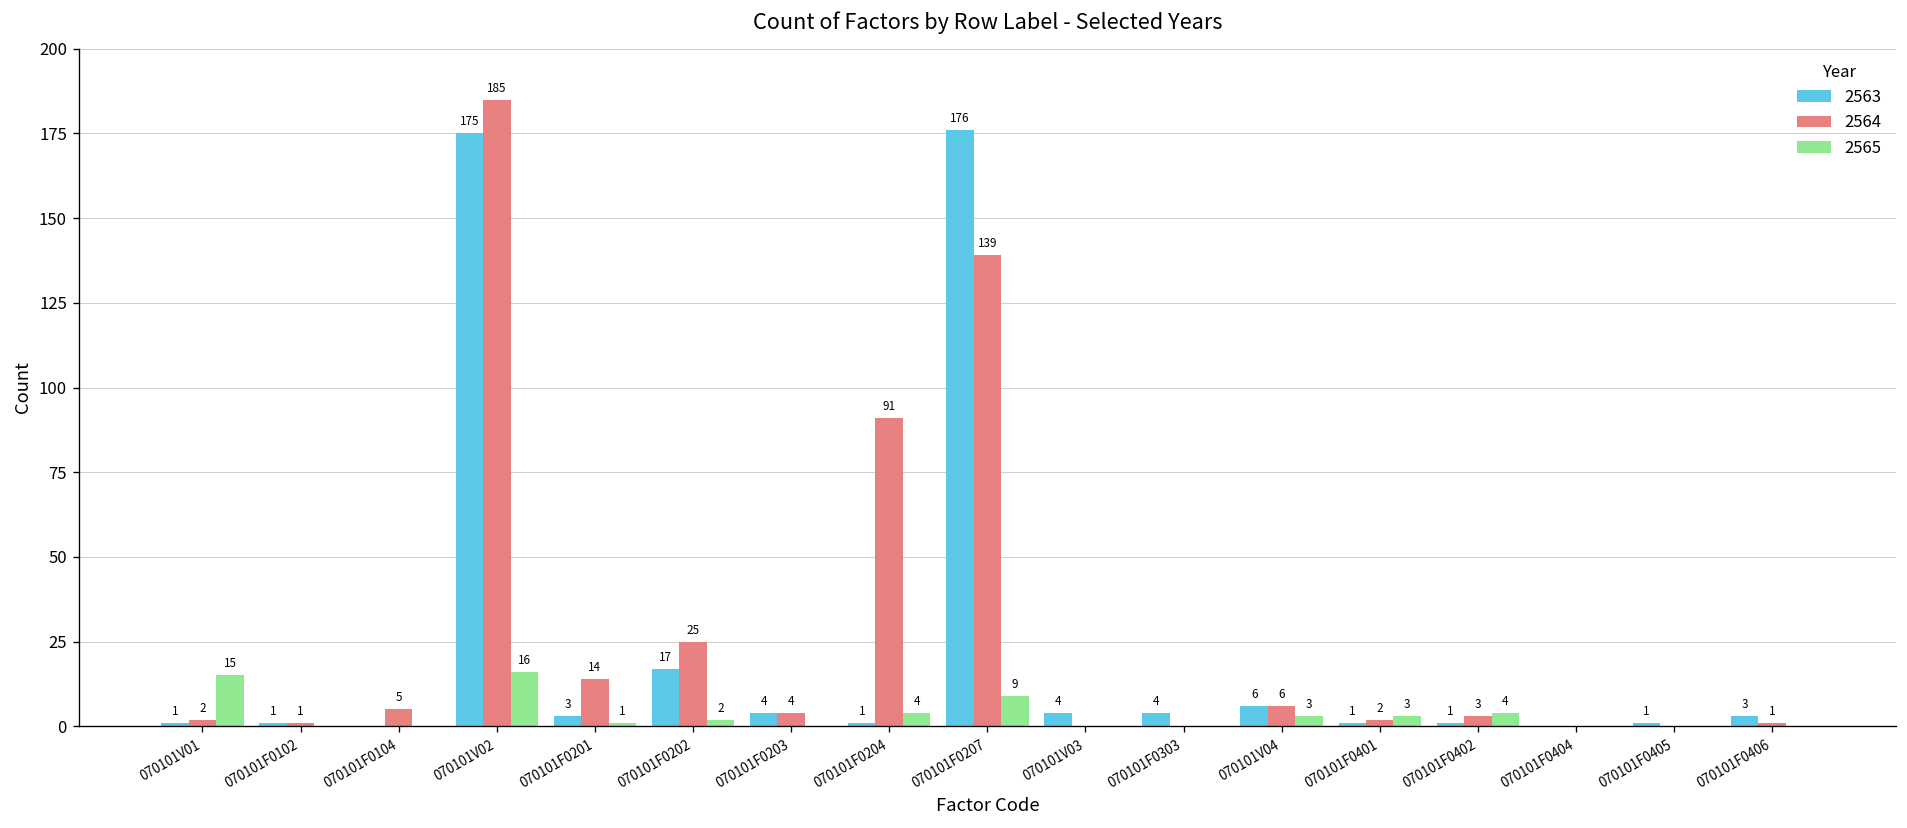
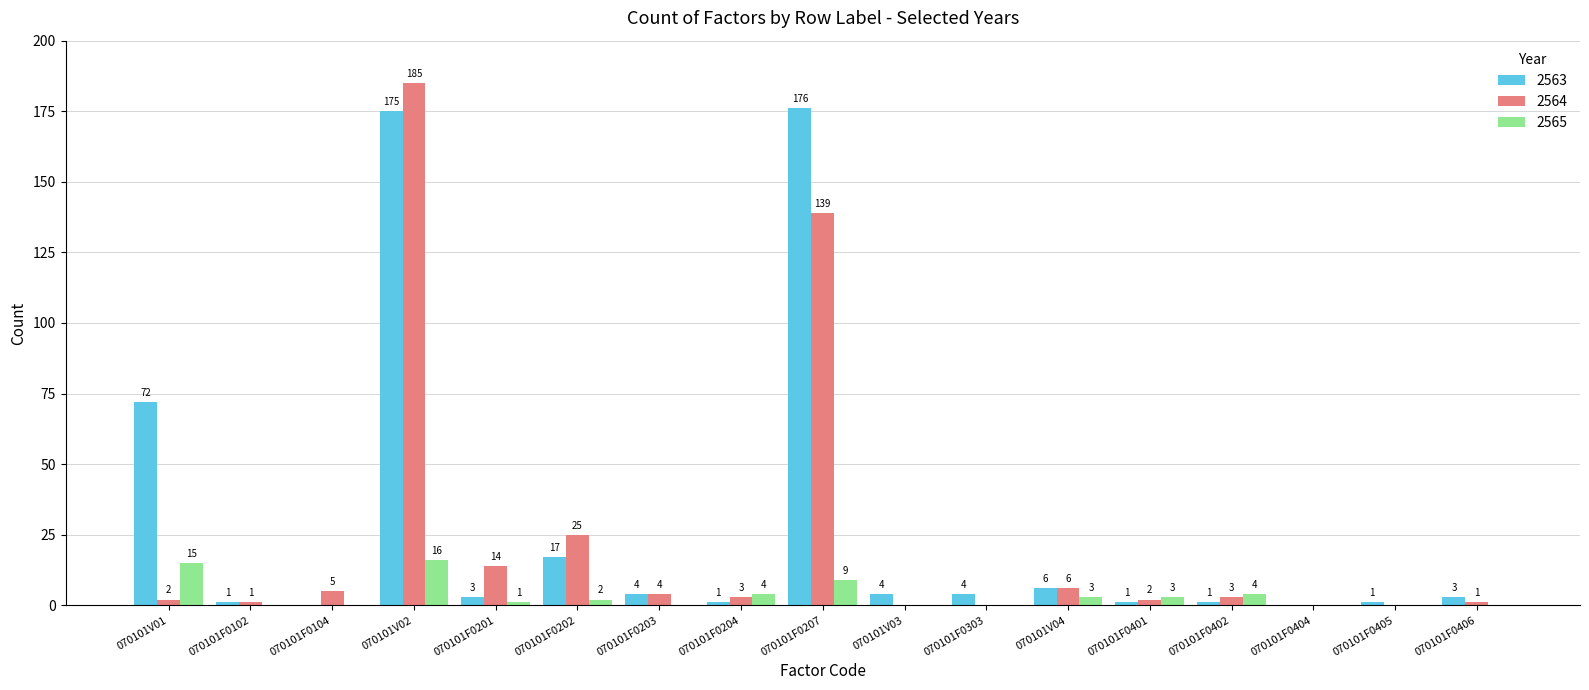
  {
    "2563": {
-     "070101V01": 1,
+     "070101V01": 72,
      "070101F0102": 1,
      "070101V02": 175,
      "070101F0201": 3,
      "070101F0202": 17,
      "070101F0203": 4,
      "070101F0204": 1,
      "070101F0207": 176,
      "070101V03": 4,
      "070101F0303": 4,
      "070101V04": 6,
      "070101F0401": 1,
      "070101F0402": 1,
      "070101F0405": 1,
      "070101F0406": 3
    },
    "2564": {
      "070101V01": 2,
      "070101F0102": 1,
      "070101F0104": 5,
      "070101V02": 185,
      "070101F0201": 14,
      "070101F0202": 25,
      "070101F0203": 4,
-     "070101F0204": 91,
+     "070101F0204": 3,
      "070101F0207": 139,
      "070101V04": 6,
      "070101F0401": 2,
      "070101F0402": 3,
      "070101F0406": 1
    },
    "2565": {
      "070101V01": 15,
      "070101V02": 16,
      "070101F0201": 1,
      "070101F0202": 2,
      "070101F0204": 4,
      "070101F0207": 9,
      "070101V04": 3,
      "070101F0401": 3,
      "070101F0402": 4
    }
  }
